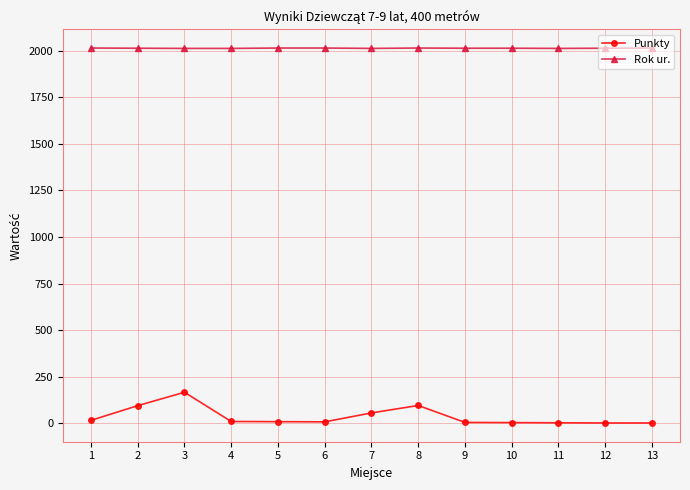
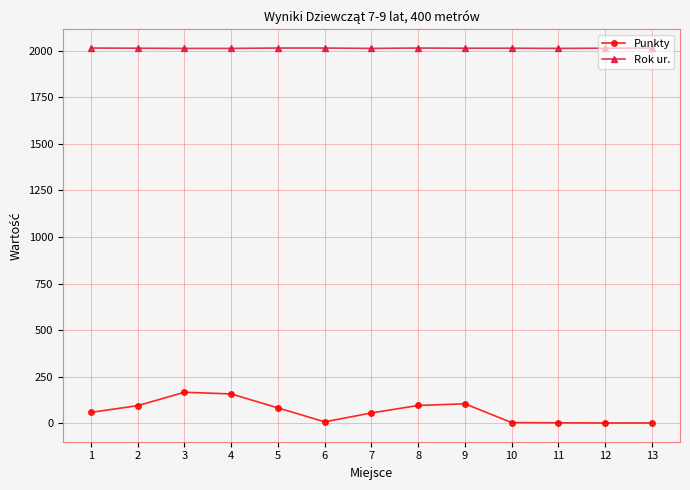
  {
    "Punkty": {
-     "1": 20,
+     "1": 60,
      "2": 90,
      "3": 170,
-     "4": 10,
-     "5": 10,
+     "4": 160,
+     "5": 80,
      "6": 10,
      "7": 60,
      "8": 100,
-     "9": 0,
+     "9": 100,
      "10": 0,
      "11": 0,
      "12": 0,
      "13": 0
    },
    "Rok ur.": {
      "1": 2020,
      "2": 2010,
      "3": 2010,
      "4": 2010,
      "5": 2020,
      "6": 2020,
      "7": 2010,
      "8": 2020,
      "9": 2010,
      "10": 2010,
      "11": 2010
    }
  }
